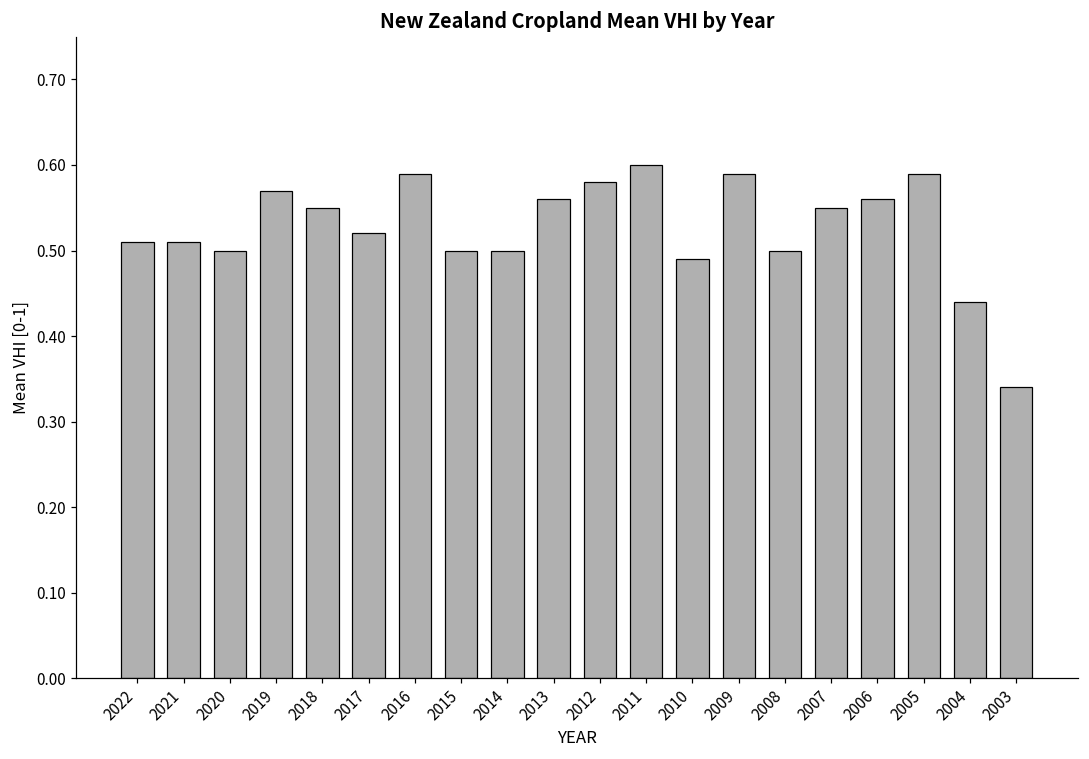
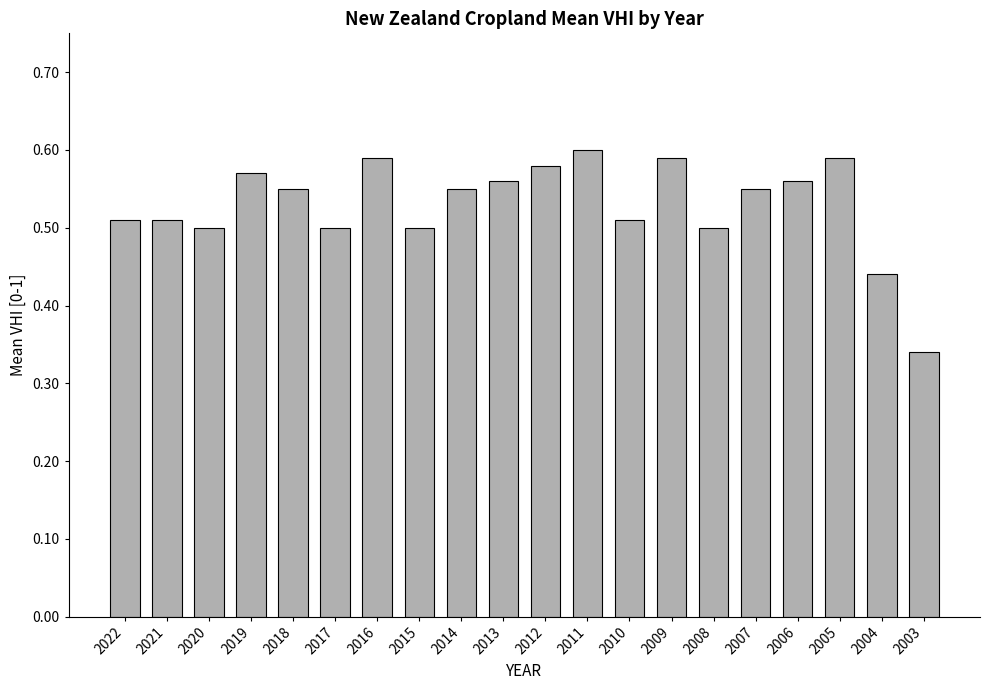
  {
    "2022": 0.51,
    "2021": 0.51,
    "2020": 0.50,
    "2019": 0.57,
    "2018": 0.55,
-   "2017": 0.52,
+   "2017": 0.50,
    "2016": 0.59,
    "2015": 0.50,
-   "2014": 0.50,
+   "2014": 0.55,
    "2013": 0.56,
    "2012": 0.58,
    "2011": 0.60,
-   "2010": 0.49,
+   "2010": 0.51,
    "2009": 0.59,
    "2008": 0.50,
    "2007": 0.55,
    "2006": 0.56,
    "2005": 0.59,
    "2004": 0.44,
    "2003": 0.34
  }
